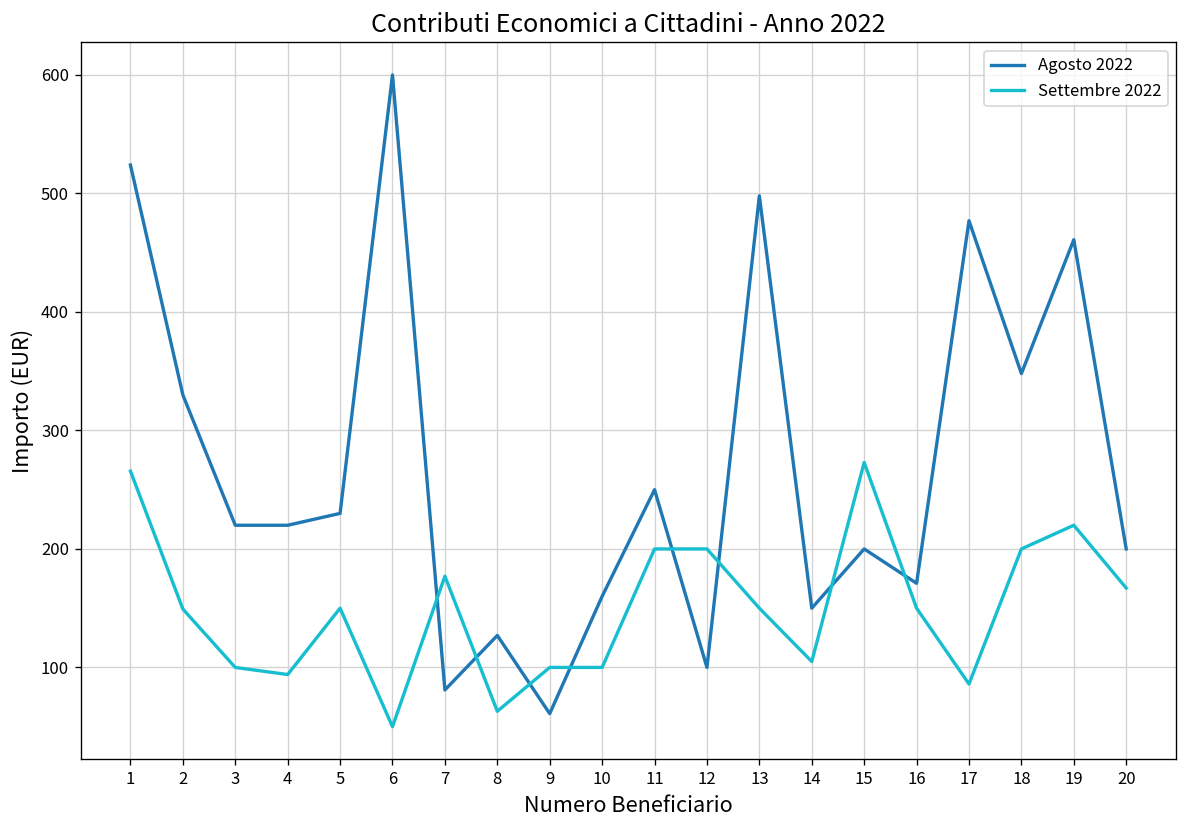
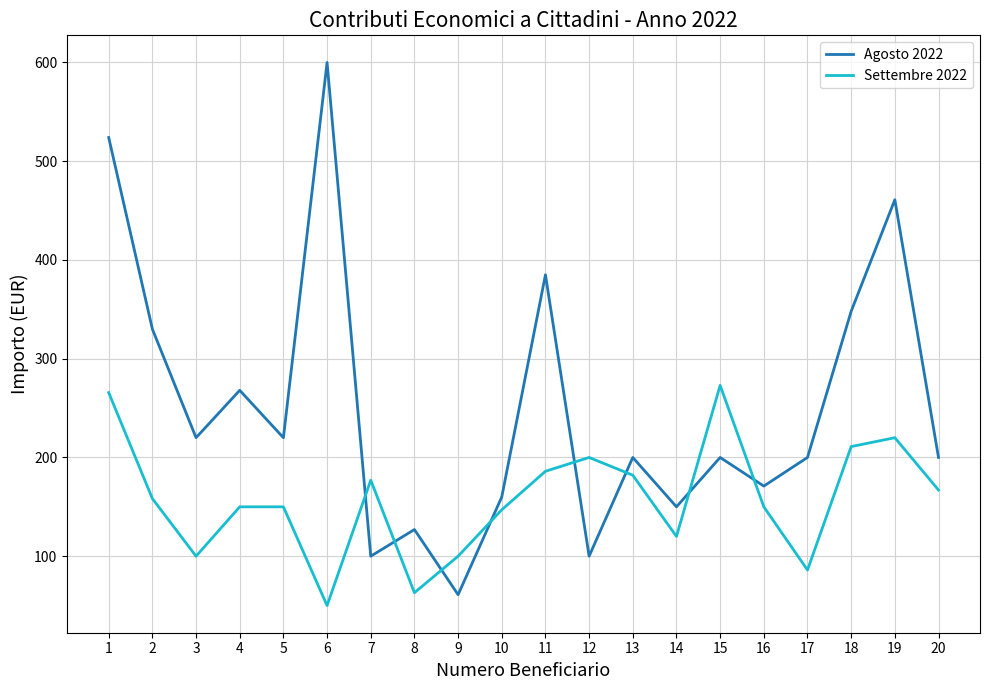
  {
    "Agosto 2022": {
      "1": 520,
      "2": 330,
      "3": 220,
-     "4": 220,
-     "5": 230,
+     "4": 270,
+     "5": 220,
      "6": 600,
-     "7": 80,
+     "7": 100,
      "8": 130,
      "9": 60,
      "10": 160,
-     "11": 250,
+     "11": 390,
      "12": 100,
-     "13": 500,
+     "13": 200,
      "14": 150,
      "15": 200,
      "16": 170,
-     "17": 480,
+     "17": 200,
      "18": 350,
      "19": 460,
      "20": 200
    },
    "Settembre 2022": {
      "1": 270,
-     "2": 150,
+     "2": 160,
      "3": 100,
-     "4": 90,
+     "4": 150,
      "5": 150,
      "6": 50,
      "7": 180,
      "8": 60,
      "9": 100,
-     "10": 100,
-     "11": 200,
+     "10": 150,
+     "11": 190,
      "12": 200,
-     "13": 150,
-     "14": 110,
+     "13": 180,
+     "14": 120,
      "15": 270,
      "16": 150,
      "17": 90,
-     "18": 200,
+     "18": 210,
      "19": 220,
      "20": 170
    }
  }
